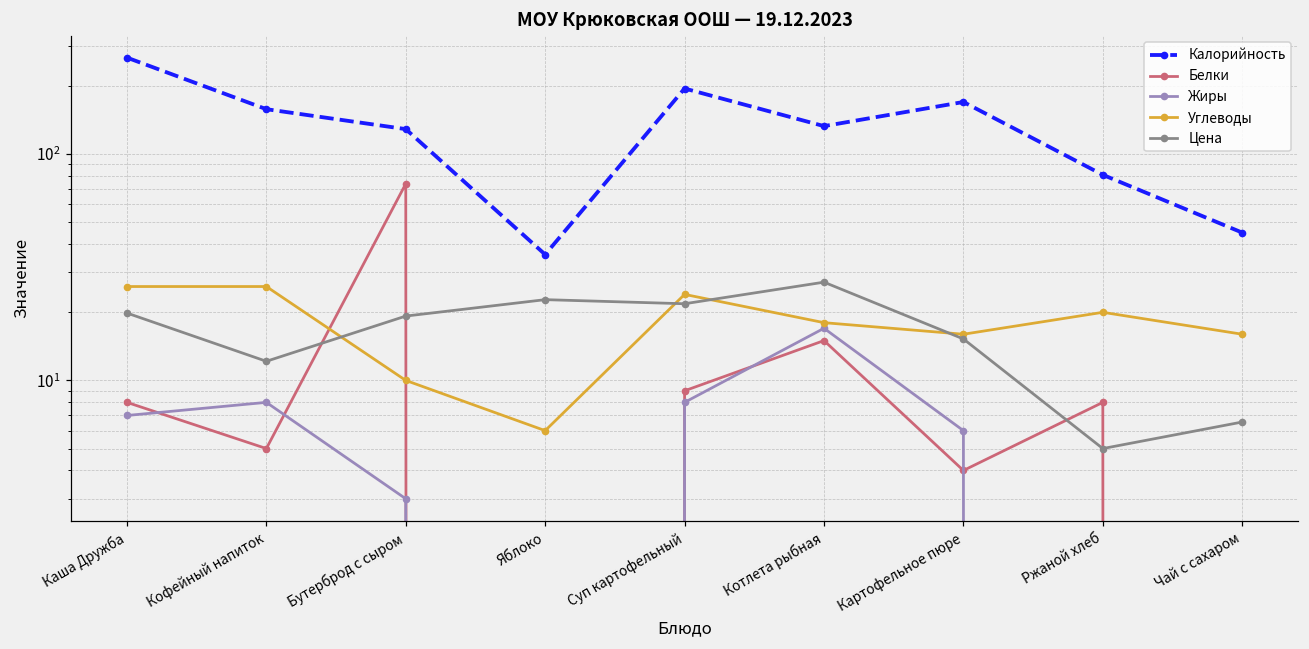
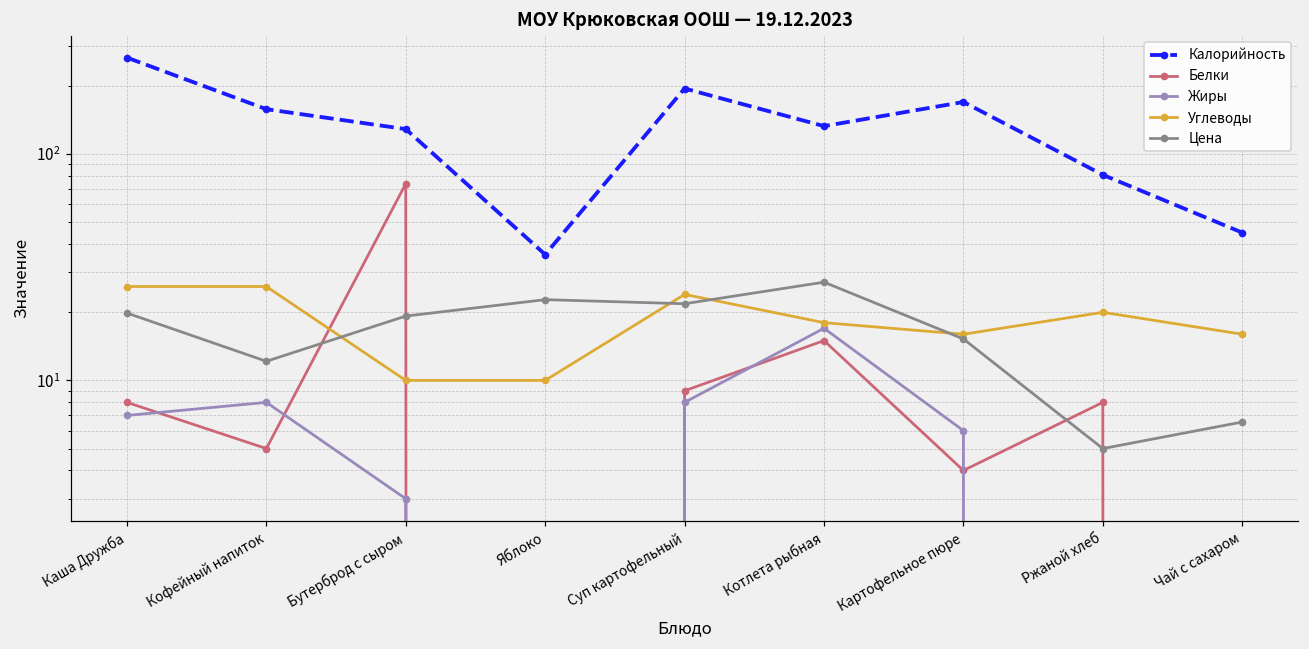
  {
    "Калорийность": {
      "Каша Дружба": 270,
      "Кофейный напиток": 160,
      "Бутерброд с сыром": 130,
      "Яблоко": 36,
      "Суп картофельный": 200,
      "Котлета рыбная": 130,
      "Картофельное пюре": 170,
      "Ржаной хлеб": 81,
      "Чай с сахаром": 45
    },
    "Белки": {
      "Каша Дружба": 8,
      "Кофейный напиток": 5,
      "Бутерброд с сыром": 74,
      "Суп картофельный": 9,
      "Котлета рыбная": 15,
      "Картофельное пюре": 4,
      "Ржаной хлеб": 8
    },
    "Углеводы": {
      "Каша Дружба": 26,
      "Кофейный напиток": 26,
      "Бутерброд с сыром": 10,
-     "Яблоко": 6,
+     "Яблоко": 10,
      "Суп картофельный": 24,
      "Котлета рыбная": 18,
      "Картофельное пюре": 16,
      "Ржаной хлеб": 20,
      "Чай с сахаром": 16
    }
  }
